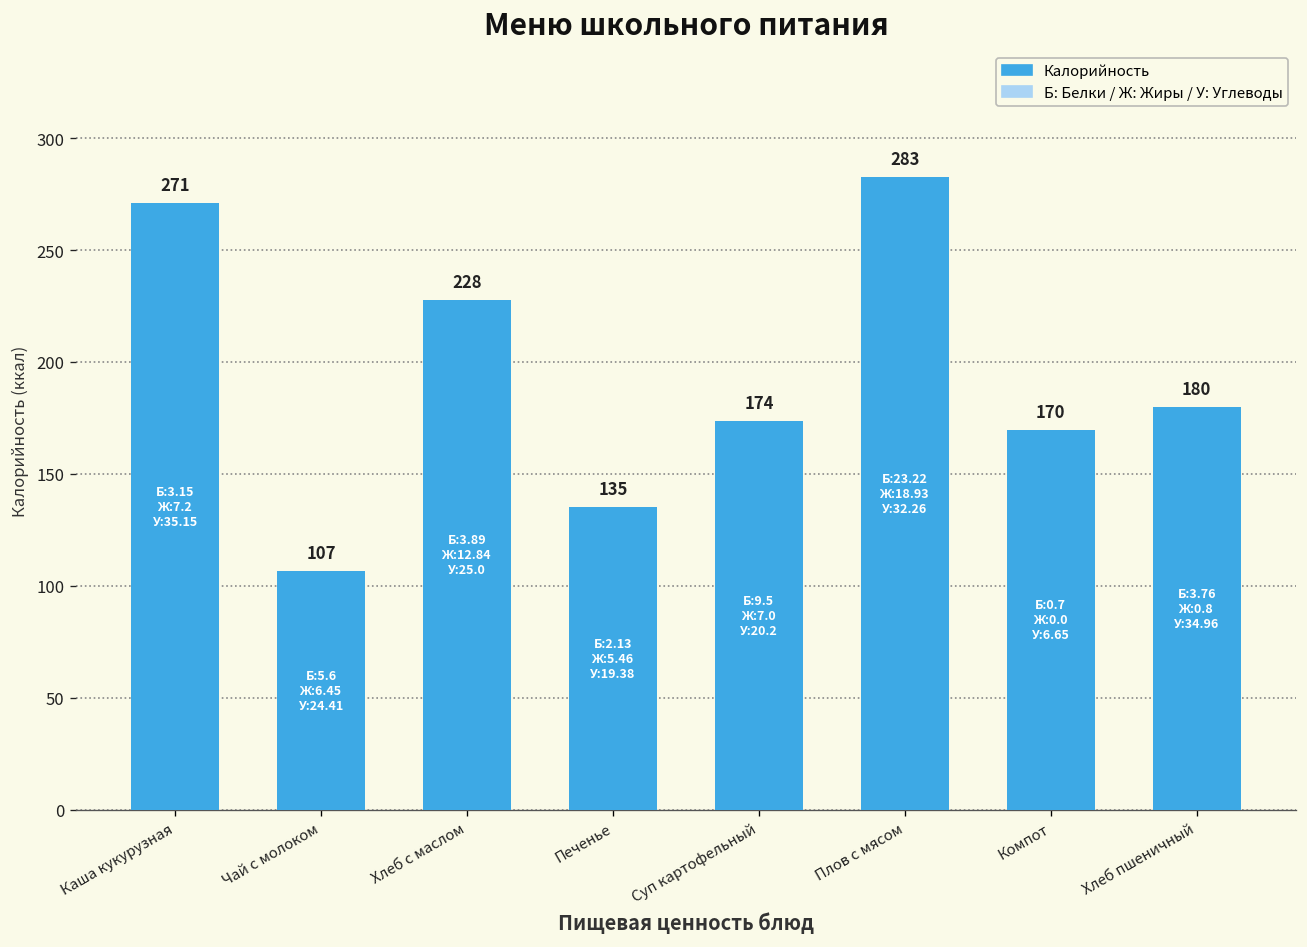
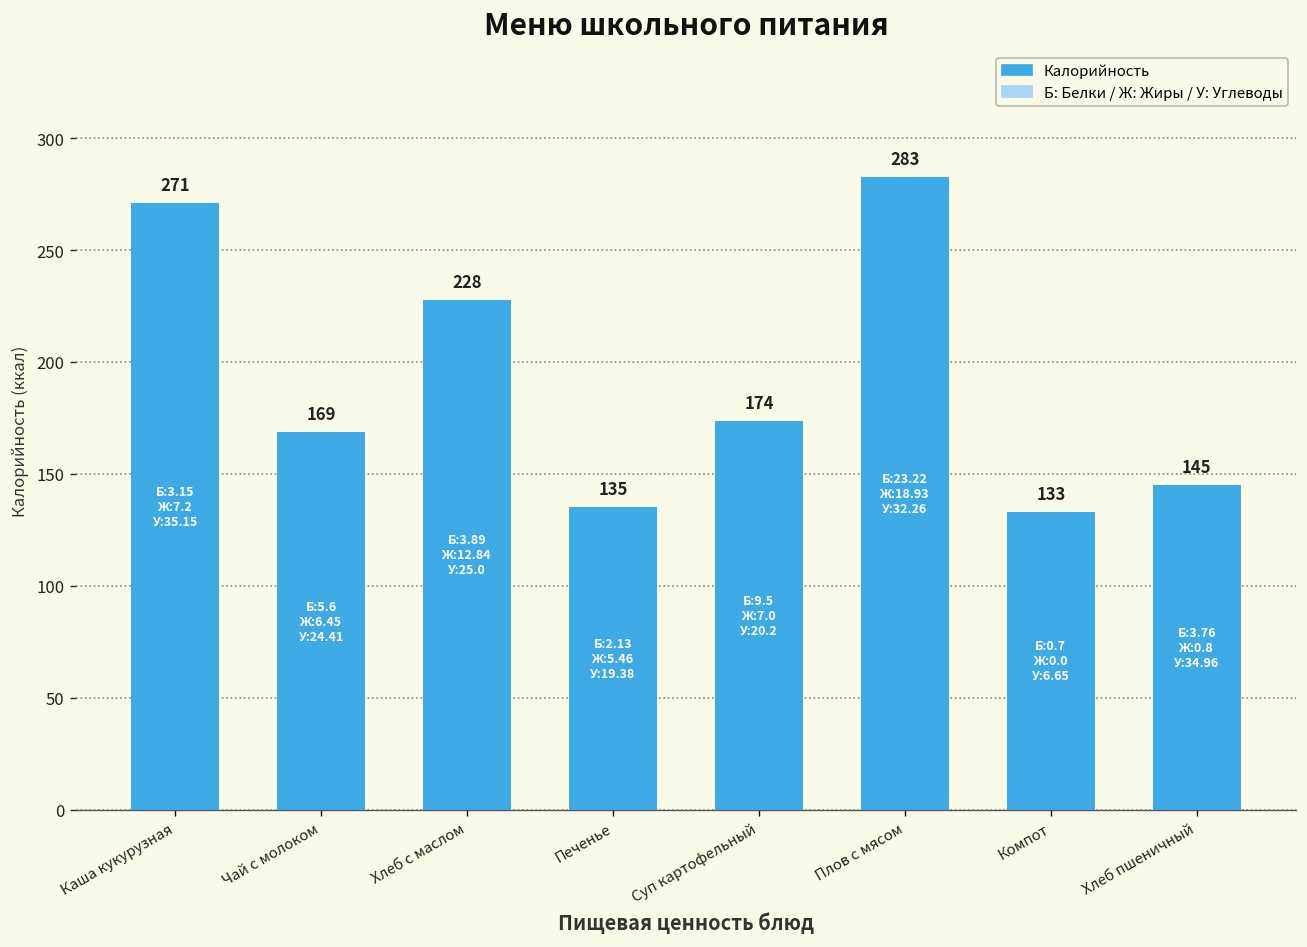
  {
    "Каша кукурузная": 271,
-   "Чай с молоком": 107,
+   "Чай с молоком": 169,
    "Хлеб с маслом": 228,
    "Печенье": 135,
    "Суп картофельный": 174,
    "Плов с мясом": 283,
-   "Компот": 170,
-   "Хлеб пшеничный": 180
+   "Компот": 133,
+   "Хлеб пшеничный": 145
  }
